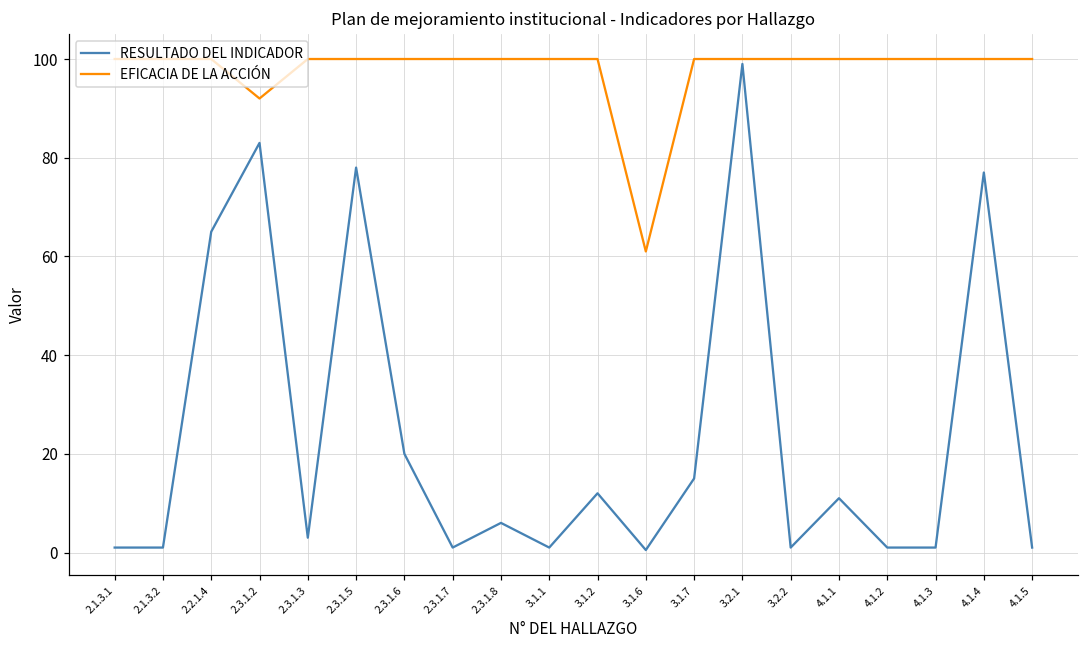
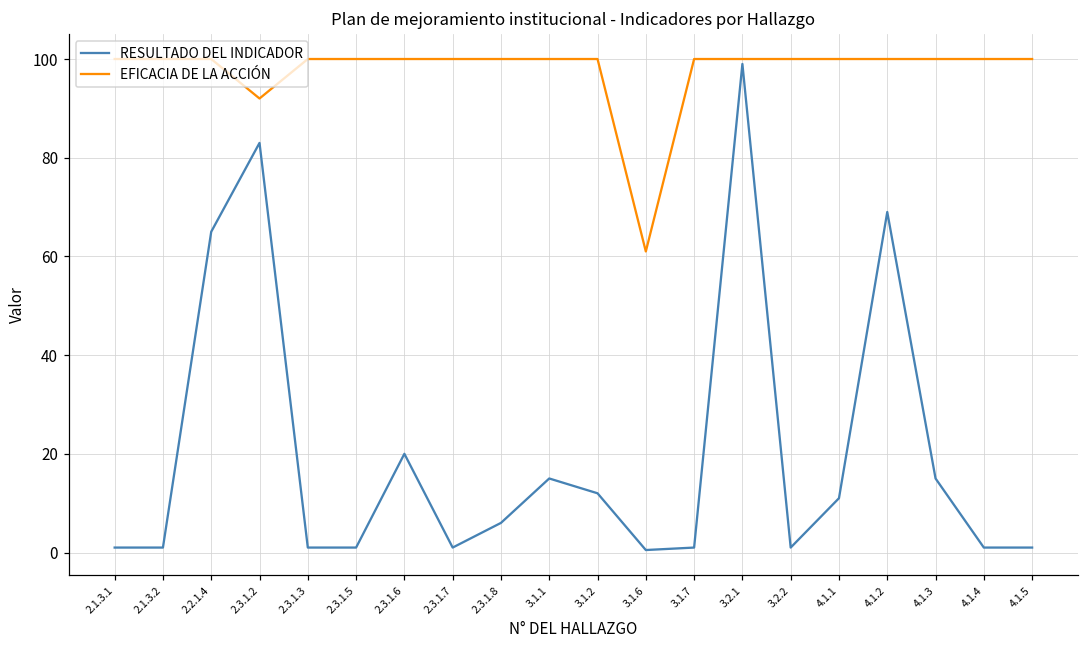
  {
    "RESULTADO DEL INDICADOR": {
      "2.1.3.1": 1,
      "2.1.3.2": 1,
      "2.2.1.4": 65,
      "2.3.1.2": 83,
-     "2.3.1.3": 3,
-     "2.3.1.5": 78,
+     "2.3.1.3": 1,
+     "2.3.1.5": 1,
      "2.3.1.6": 20,
      "2.3.1.7": 1,
      "2.3.1.8": 6,
-     "3.1.1": 1,
+     "3.1.1": 15,
      "3.1.2": 12,
      "3.1.6": 1,
-     "3.1.7": 15,
+     "3.1.7": 1,
      "3.2.1": 99,
      "3.2.2": 1,
      "4.1.1": 11,
-     "4.1.2": 1,
-     "4.1.3": 1,
-     "4.1.4": 77,
+     "4.1.2": 69,
+     "4.1.3": 15,
+     "4.1.4": 1,
      "4.1.5": 1
    },
    "EFICACIA DE LA ACCIÓN": {
      "2.3.1.2": 92,
      "2.3.1.5": 100,
      "2.3.1.6": 100,
      "2.3.1.7": 100,
      "2.3.1.8": 100,
      "3.1.1": 100,
      "3.1.2": 100,
      "3.1.6": 61,
      "3.1.7": 100,
      "3.2.1": 100,
      "3.2.2": 100,
      "4.1.1": 100,
      "4.1.2": 100,
      "4.1.3": 100,
      "4.1.4": 100,
      "4.1.5": 100
    }
  }
